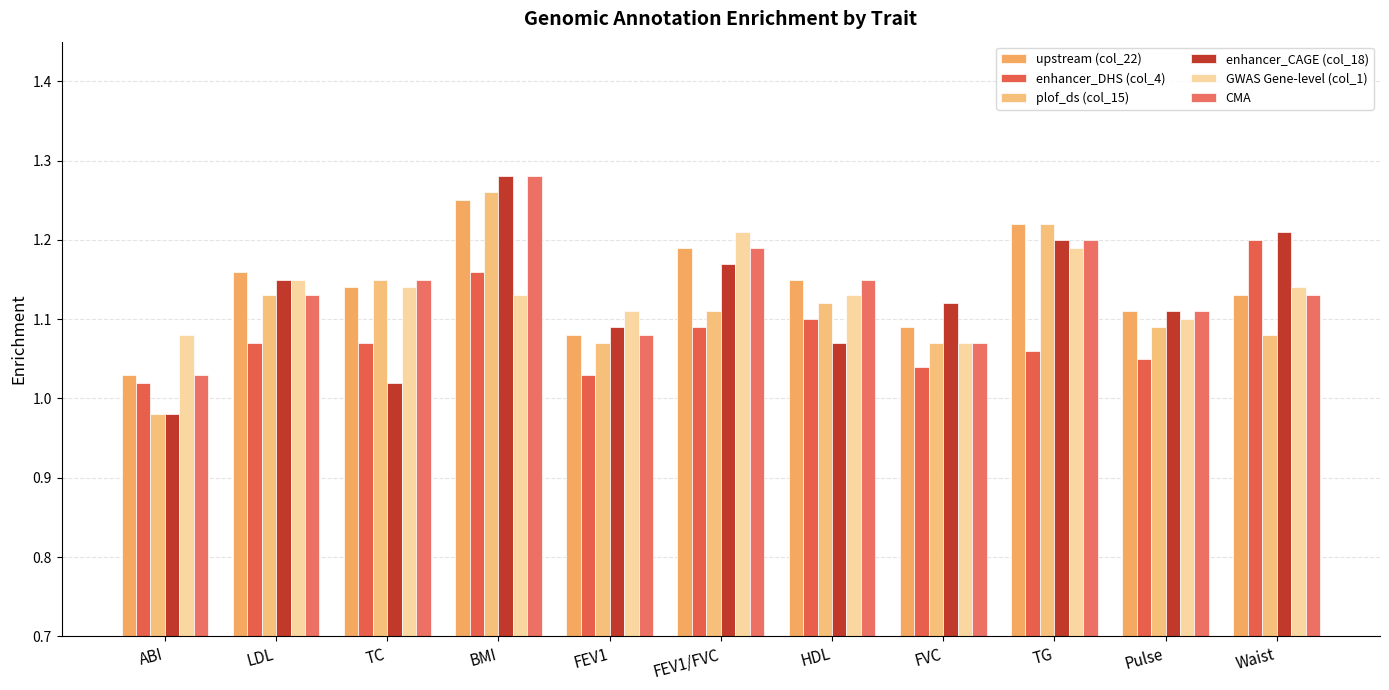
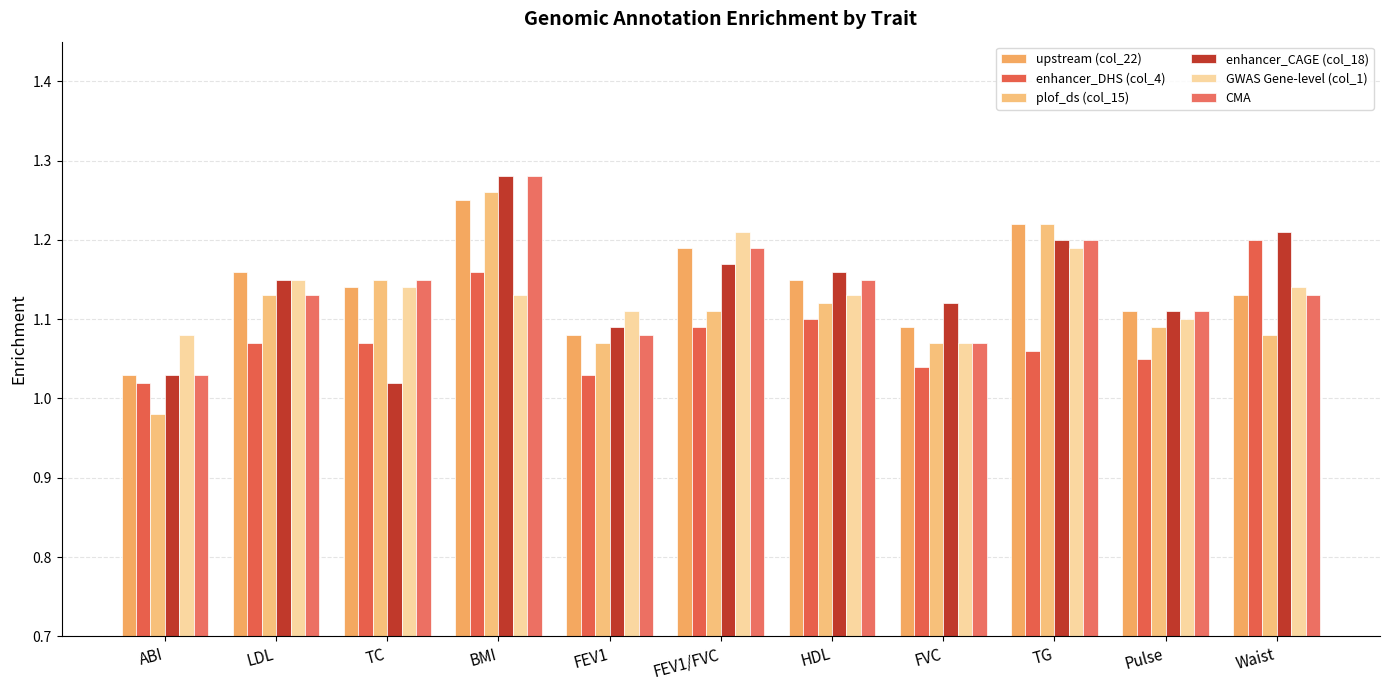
  {
    "enhancer_CAGE (col_18)": {
-     "ABI": 0.98,
+     "ABI": 1.03,
      "LDL": 1.15,
      "TC": 1.02,
      "BMI": 1.28,
      "FEV1": 1.09,
      "FEV1/FVC": 1.17,
-     "HDL": 1.07,
+     "HDL": 1.16,
      "FVC": 1.12,
      "TG": 1.20,
      "Pulse": 1.11,
      "Waist": 1.21
    }
  }
